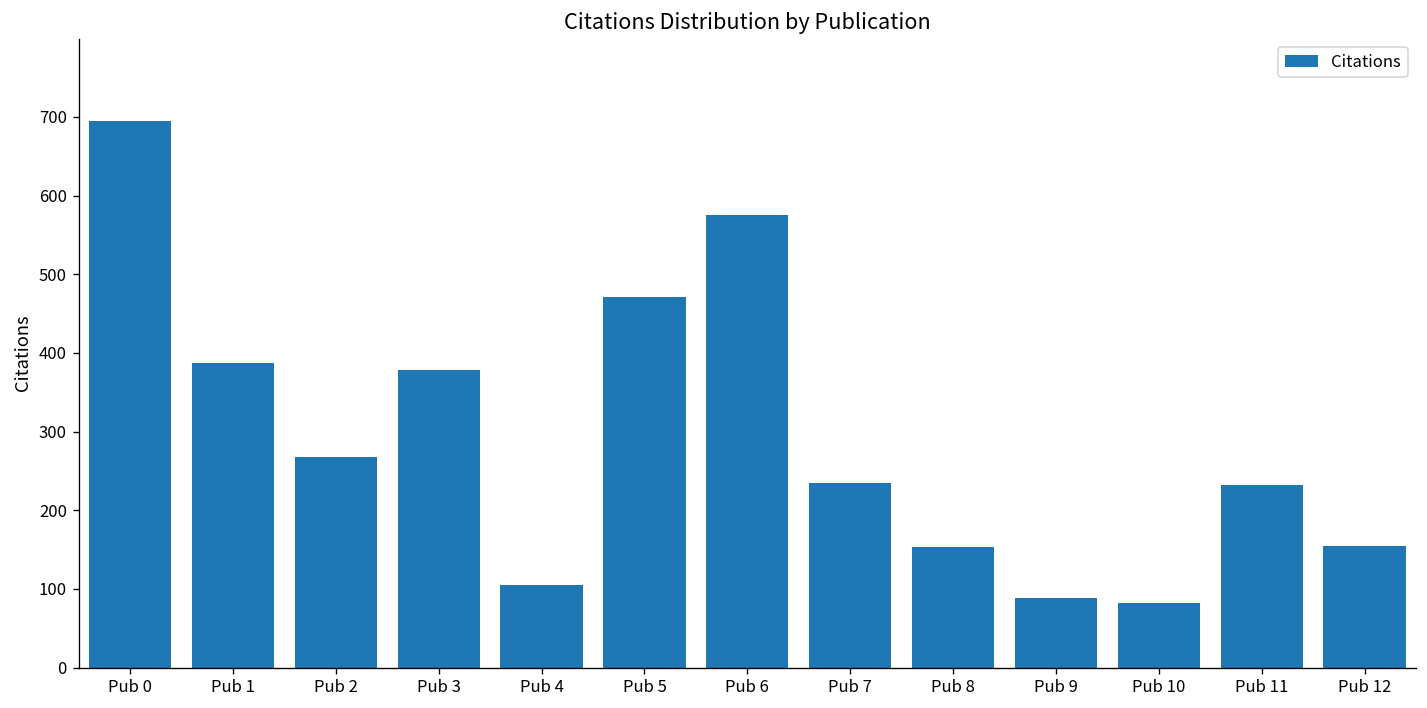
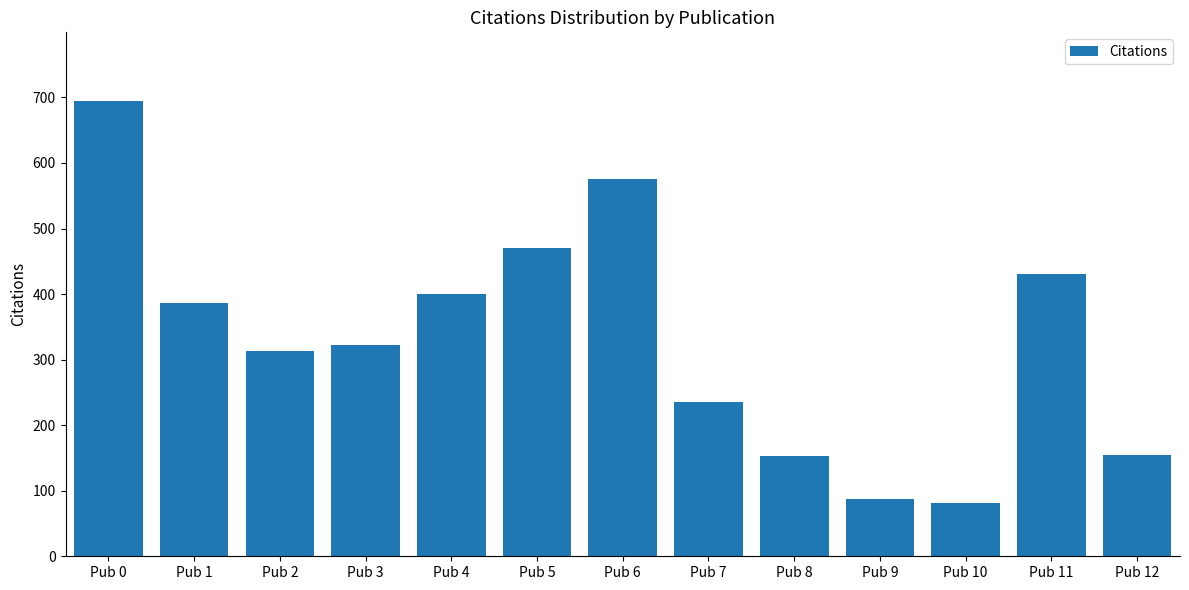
  {
    "Pub 0": 700,
    "Pub 1": 390,
-   "Pub 2": 270,
-   "Pub 3": 380,
-   "Pub 4": 110,
+   "Pub 2": 310,
+   "Pub 3": 320,
+   "Pub 4": 400,
    "Pub 5": 470,
    "Pub 6": 580,
    "Pub 7": 240,
    "Pub 8": 150,
    "Pub 9": 90,
    "Pub 10": 80,
-   "Pub 11": 230,
+   "Pub 11": 430,
    "Pub 12": 150
  }
